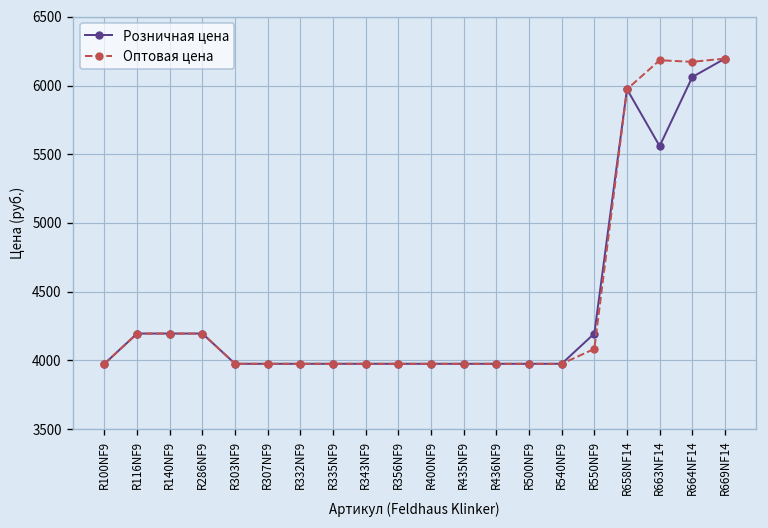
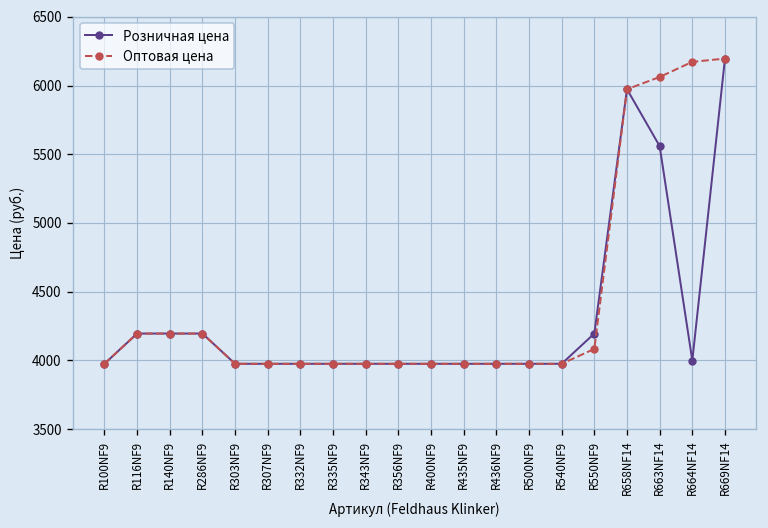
  {
    "Розничная цена": {
      "R550NF9": 4200,
      "R663NF14": 5560,
-     "R664NF14": 6060
+     "R664NF14": 4000
    },
    "Оптовая цена": {
      "R550NF9": 4080,
-     "R663NF14": 6180,
+     "R663NF14": 6060,
      "R664NF14": 6170
    }
  }
